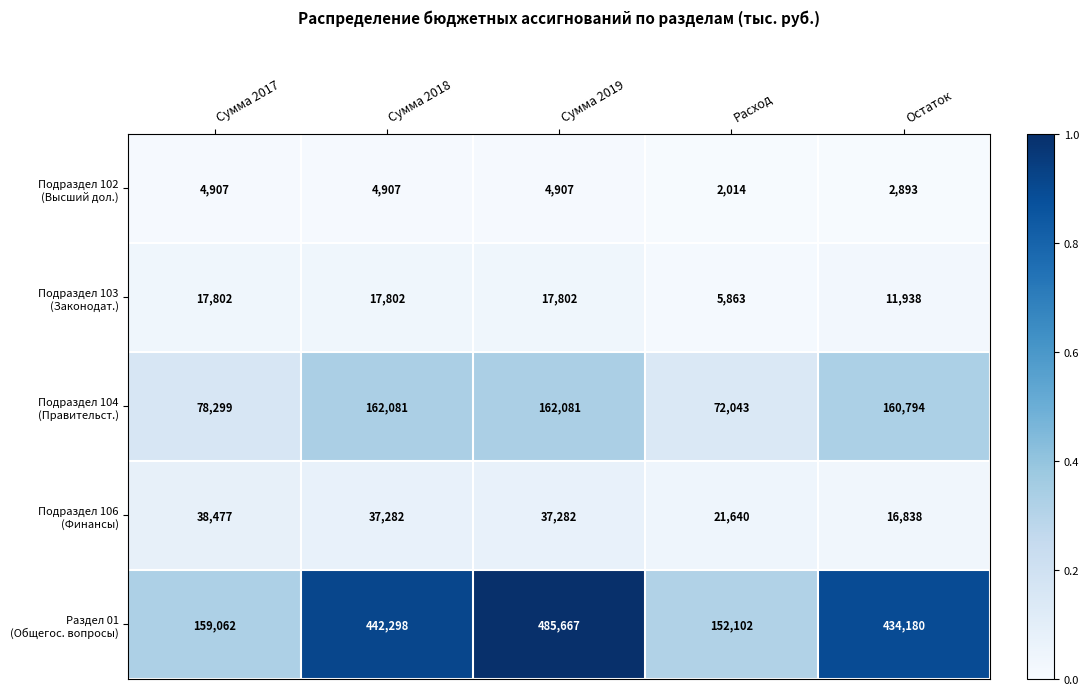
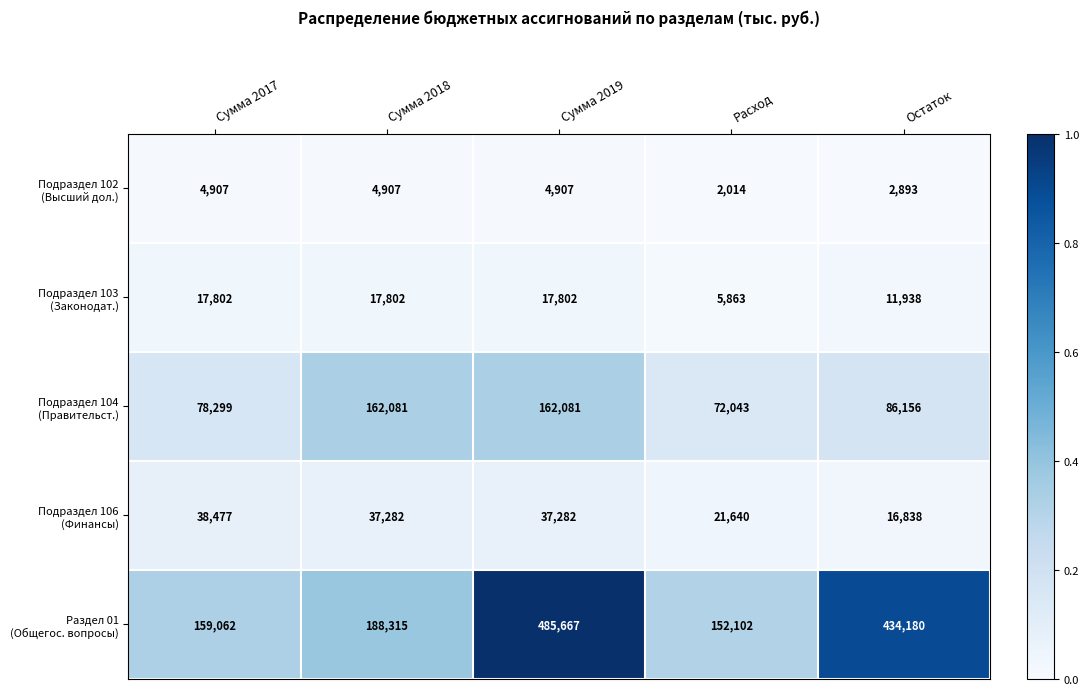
  {
    "Подраздел 102 (Высший дол.)": {
      "Сумма 2017": "4,907",
      "Сумма 2018": "4,907",
      "Сумма 2019": "4,907",
      "Расход": "2,014",
      "Остаток": "2,893"
    },
    "Подраздел 103 (Законодат.)": {
      "Сумма 2017": "17,802",
      "Сумма 2018": "17,802",
      "Сумма 2019": "17,802",
      "Расход": "5,863",
      "Остаток": "11,938"
    },
    "Подраздел 104 (Правительст.)": {
      "Сумма 2017": "78,299",
      "Сумма 2018": "162,081",
      "Сумма 2019": "162,081",
      "Расход": "72,043",
-     "Остаток": "160,794"
+     "Остаток": "86,156"
    },
    "Подраздел 106 (Финансы)": {
      "Сумма 2017": "38,477",
      "Сумма 2018": "37,282",
      "Сумма 2019": "37,282",
      "Расход": "21,640",
      "Остаток": "16,838"
    },
    "Раздел 01 (Общегос. вопросы)": {
      "Сумма 2017": "159,062",
-     "Сумма 2018": "442,298",
+     "Сумма 2018": "188,315",
      "Сумма 2019": "485,667",
      "Расход": "152,102",
      "Остаток": "434,180"
    }
  }
